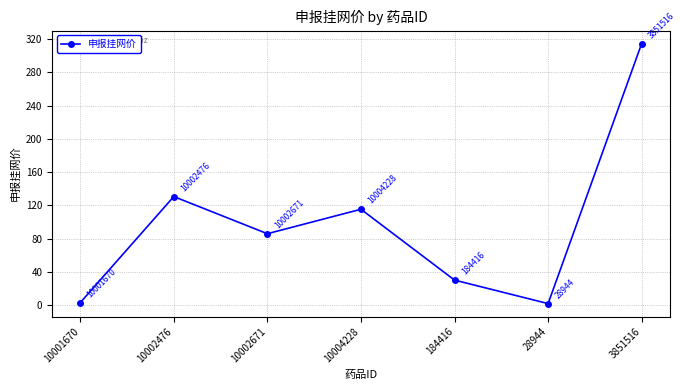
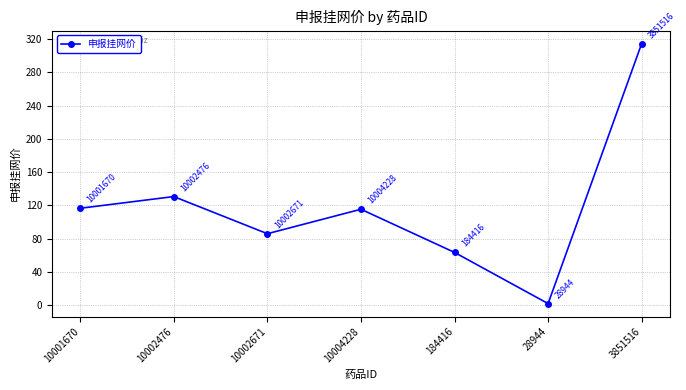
  {
-   "10001670": 0,
-   "184416": 30
+   "10001670": 120,
+   "184416": 60
  }
